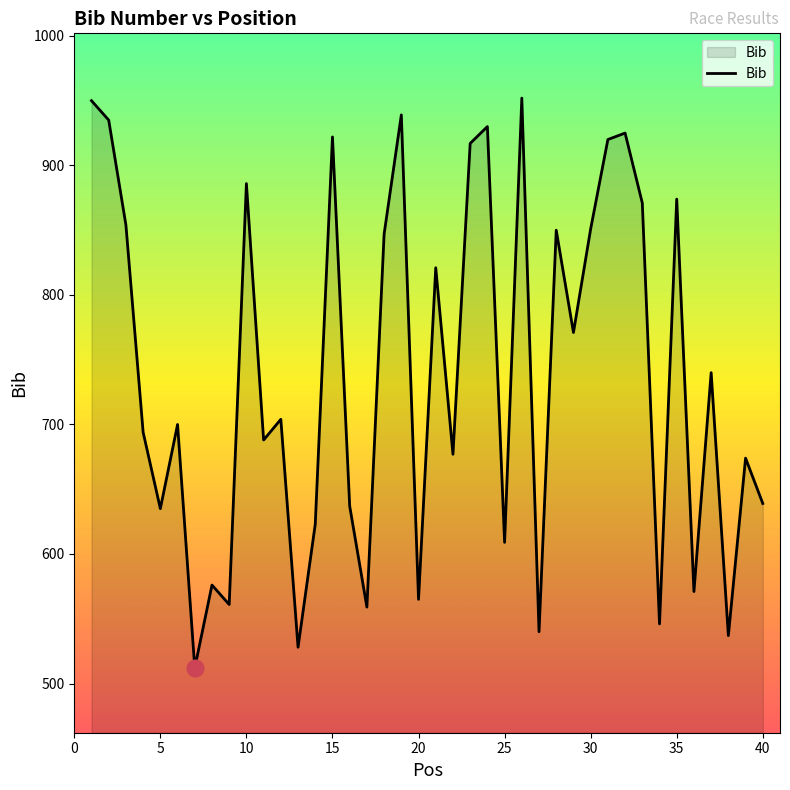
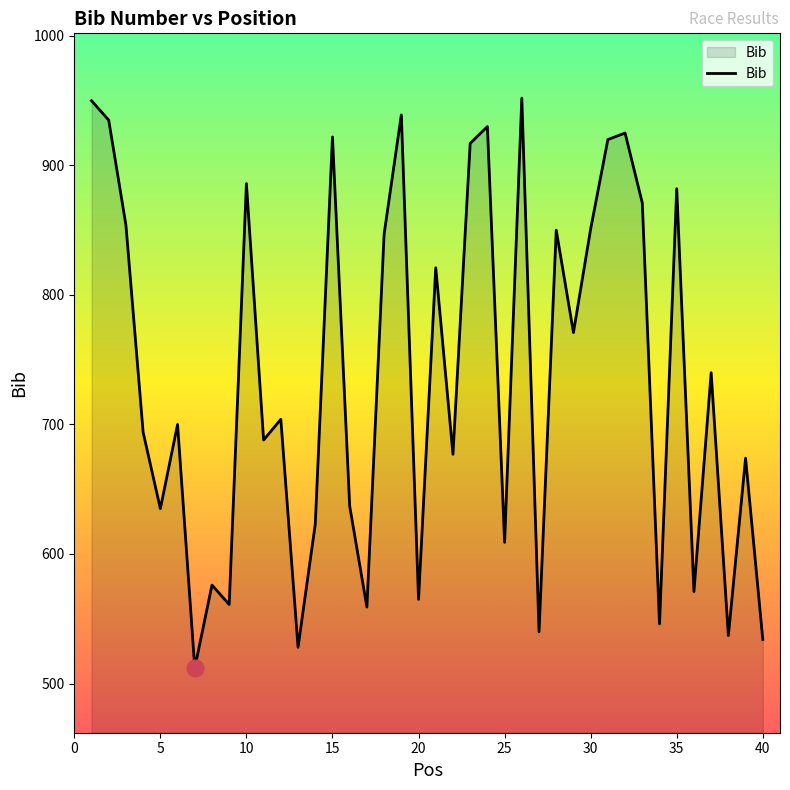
  {
    "Bib": {
      "5": 635,
      "10": 886,
      "15": 922,
      "20": 565,
      "25": 609,
      "30": 851,
-     "35": 874,
-     "40": 639
+     "35": 882,
+     "40": 534
    }
  }
